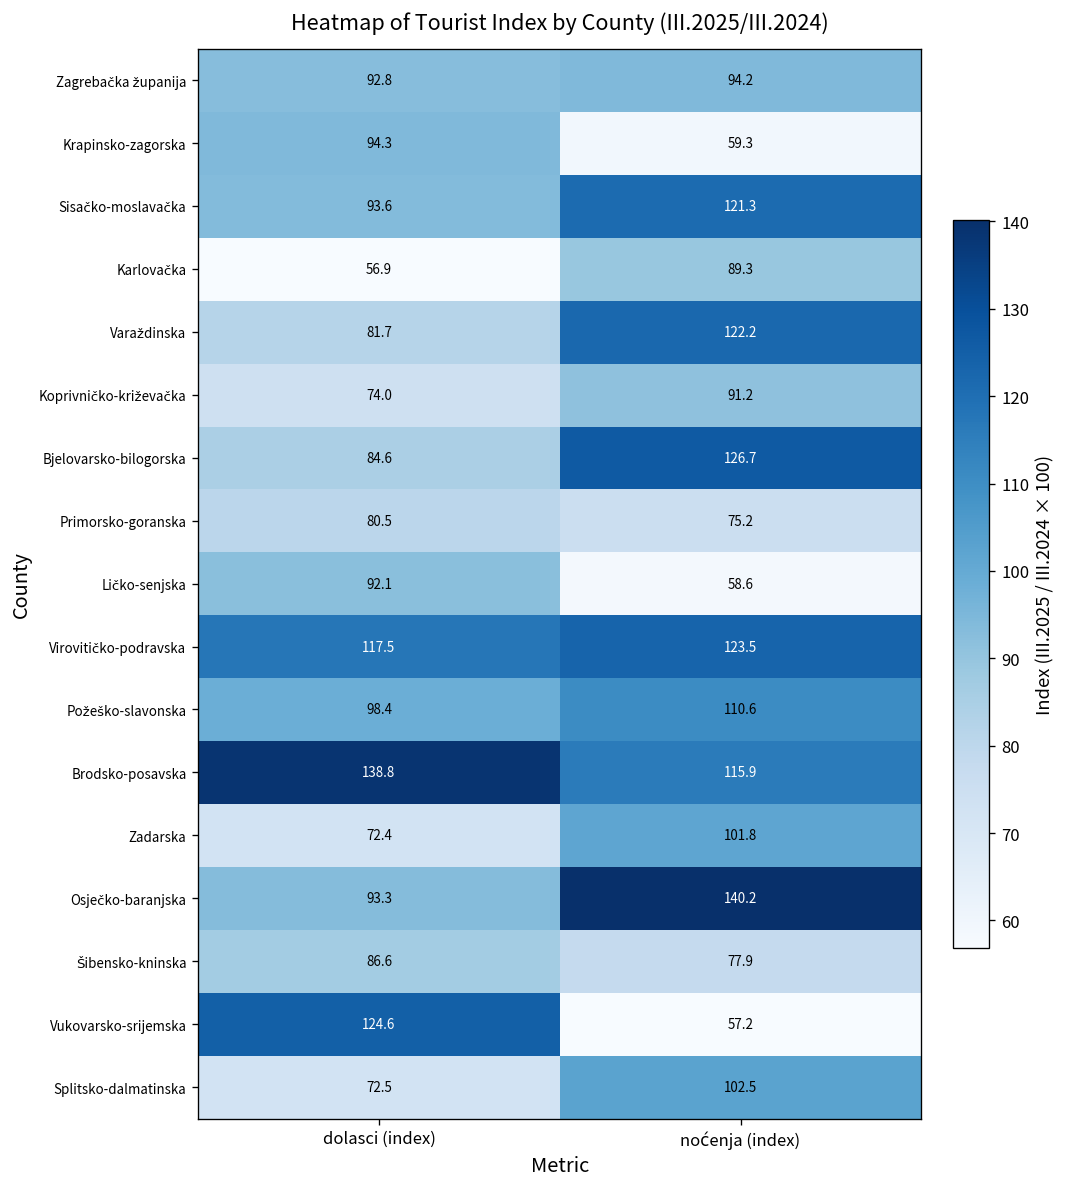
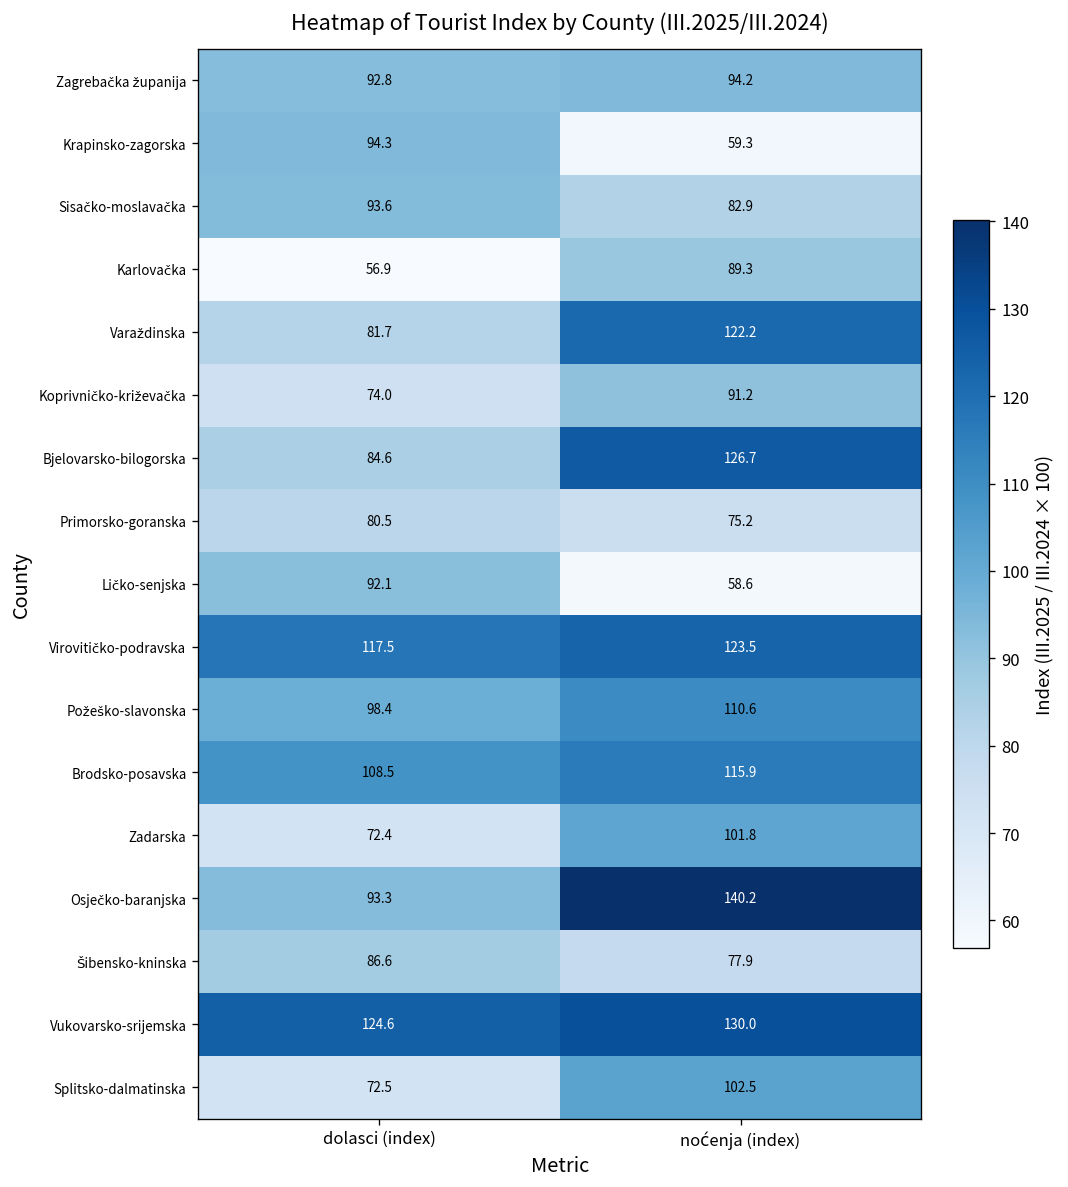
  {
    "Zagrebačka županija": {
      "dolasci (index)": 92.8,
      "noćenja (index)": 94.2
    },
    "Krapinsko-zagorska": {
      "dolasci (index)": 94.3,
      "noćenja (index)": 59.3
    },
    "Sisačko-moslavačka": {
      "dolasci (index)": 93.6,
-     "noćenja (index)": 121.3
+     "noćenja (index)": 82.9
    },
    "Karlovačka": {
      "dolasci (index)": 56.9,
      "noćenja (index)": 89.3
    },
    "Varaždinska": {
      "dolasci (index)": 81.7,
      "noćenja (index)": 122.2
    },
    "Koprivničko-križevačka": {
      "dolasci (index)": 74.0,
      "noćenja (index)": 91.2
    },
    "Bjelovarsko-bilogorska": {
      "dolasci (index)": 84.6,
      "noćenja (index)": 126.7
    },
    "Primorsko-goranska": {
      "dolasci (index)": 80.5,
      "noćenja (index)": 75.2
    },
    "Ličko-senjska": {
      "dolasci (index)": 92.1,
      "noćenja (index)": 58.6
    },
    "Virovitičko-podravska": {
      "dolasci (index)": 117.5,
      "noćenja (index)": 123.5
    },
    "Požeško-slavonska": {
      "dolasci (index)": 98.4,
      "noćenja (index)": 110.6
    },
    "Brodsko-posavska": {
-     "dolasci (index)": 138.8,
+     "dolasci (index)": 108.5,
      "noćenja (index)": 115.9
    },
    "Zadarska": {
      "dolasci (index)": 72.4,
      "noćenja (index)": 101.8
    },
    "Osječko-baranjska": {
      "dolasci (index)": 93.3,
      "noćenja (index)": 140.2
    },
    "Šibensko-kninska": {
      "dolasci (index)": 86.6,
      "noćenja (index)": 77.9
    },
    "Vukovarsko-srijemska": {
      "dolasci (index)": 124.6,
-     "noćenja (index)": 57.2
+     "noćenja (index)": 130.0
    },
    "Splitsko-dalmatinska": {
      "dolasci (index)": 72.5,
      "noćenja (index)": 102.5
    }
  }
